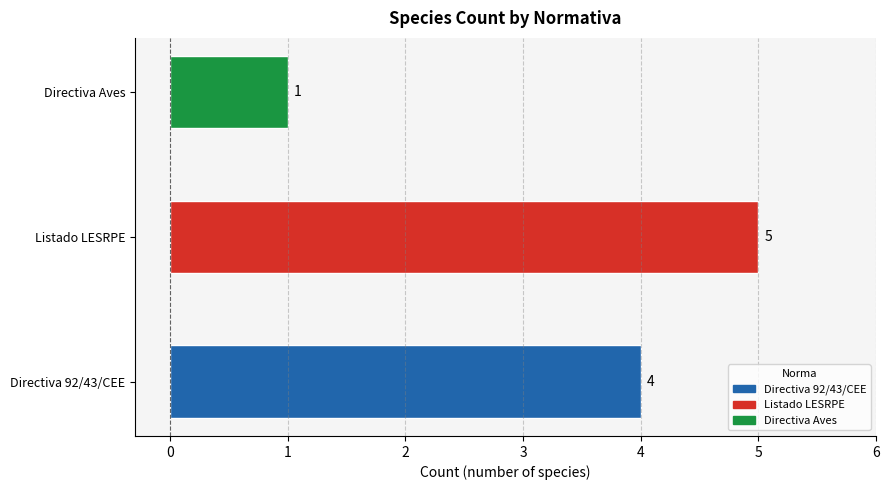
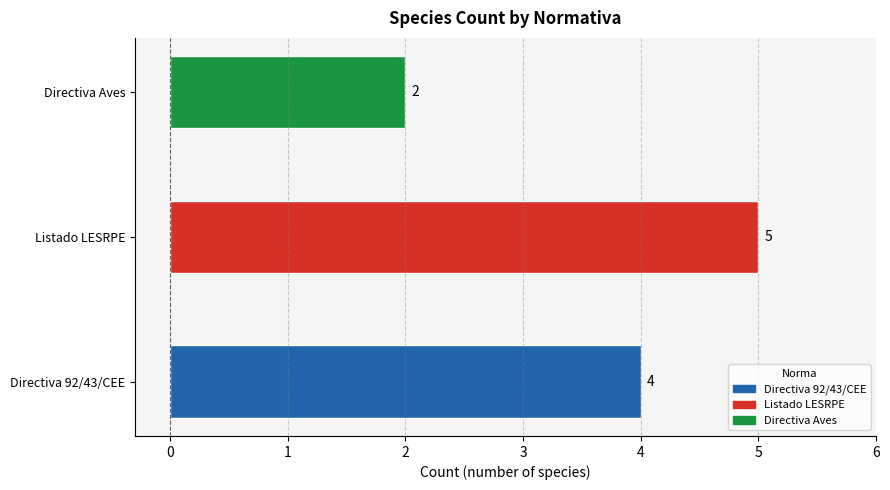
  {
-   "Directiva Aves": 1,
+   "Directiva Aves": 2,
    "Listado LESRPE": 5,
    "Directiva 92/43/CEE": 4
  }
